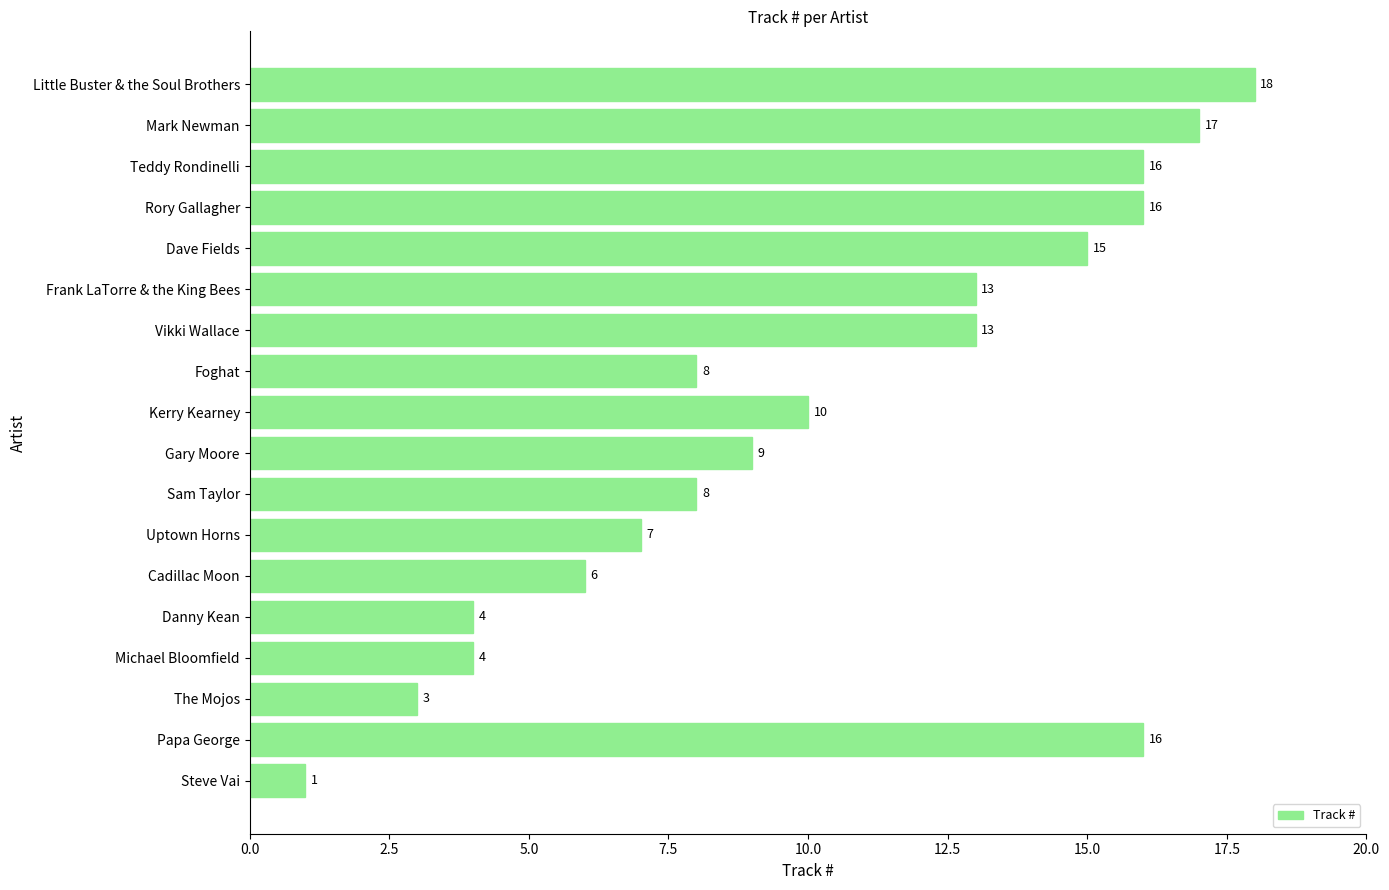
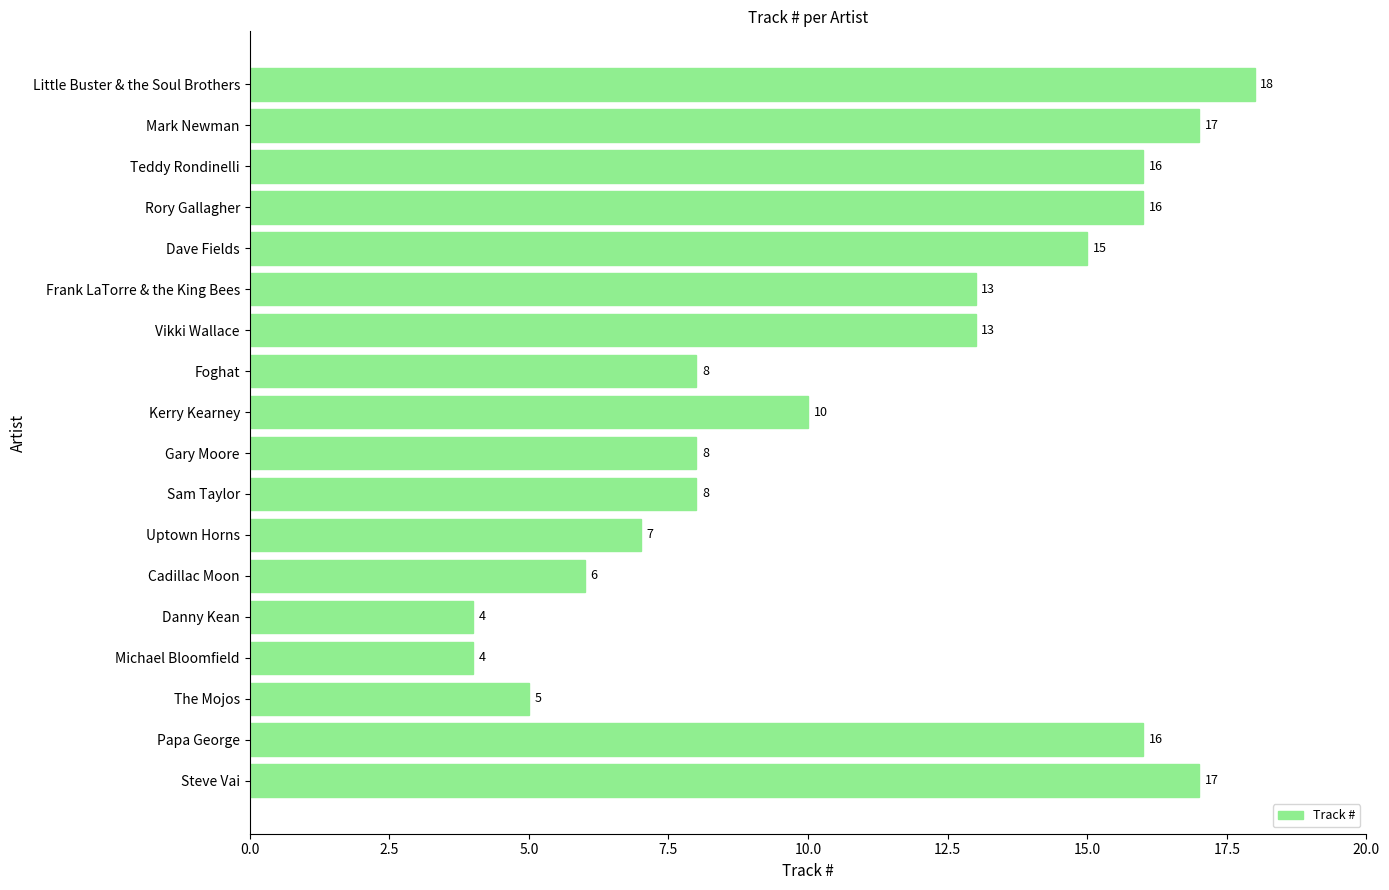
  {
    "Little Buster & the Soul Brothers": 18,
    "Mark Newman": 17,
    "Teddy Rondinelli": 16,
    "Rory Gallagher": 16,
    "Dave Fields": 15,
    "Frank LaTorre & the King Bees": 13,
    "Vikki Wallace": 13,
    "Foghat": 8,
    "Kerry Kearney": 10,
-   "Gary Moore": 9,
+   "Gary Moore": 8,
    "Sam Taylor": 8,
    "Uptown Horns": 7,
    "Cadillac Moon": 6,
    "Danny Kean": 4,
    "Michael Bloomfield": 4,
-   "The Mojos": 3,
+   "The Mojos": 5,
    "Papa George": 16,
-   "Steve Vai": 1
+   "Steve Vai": 17
  }
